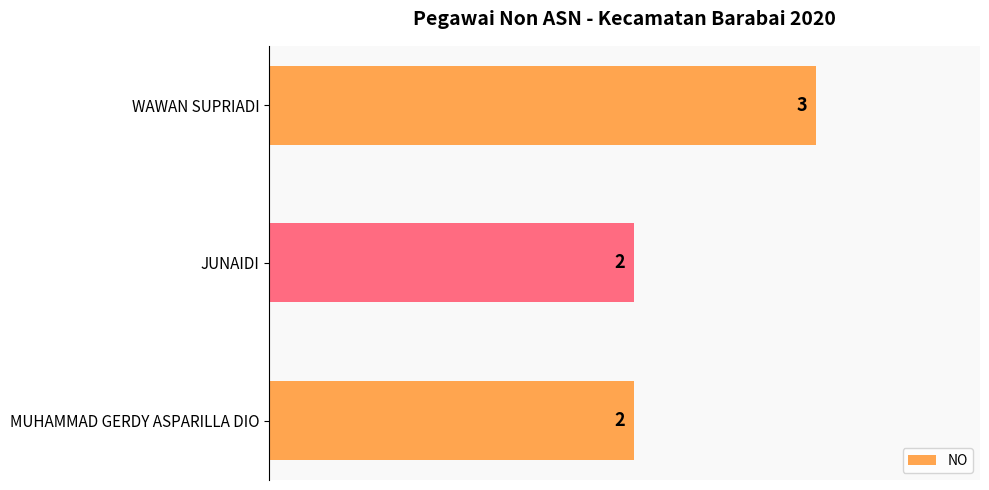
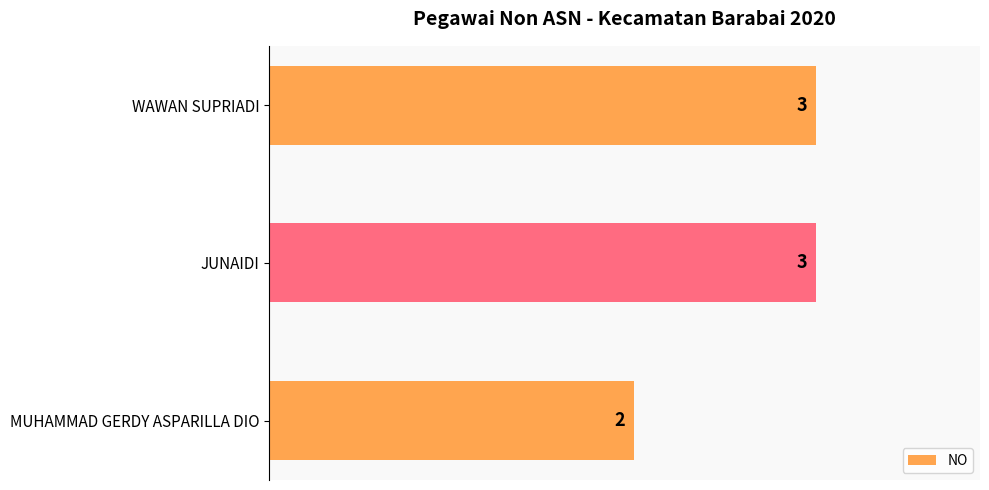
  {
    "WAWAN SUPRIADI": 3,
-   "JUNAIDI": 2,
+   "JUNAIDI": 3,
    "MUHAMMAD GERDY ASPARILLA DIO": 2
  }
